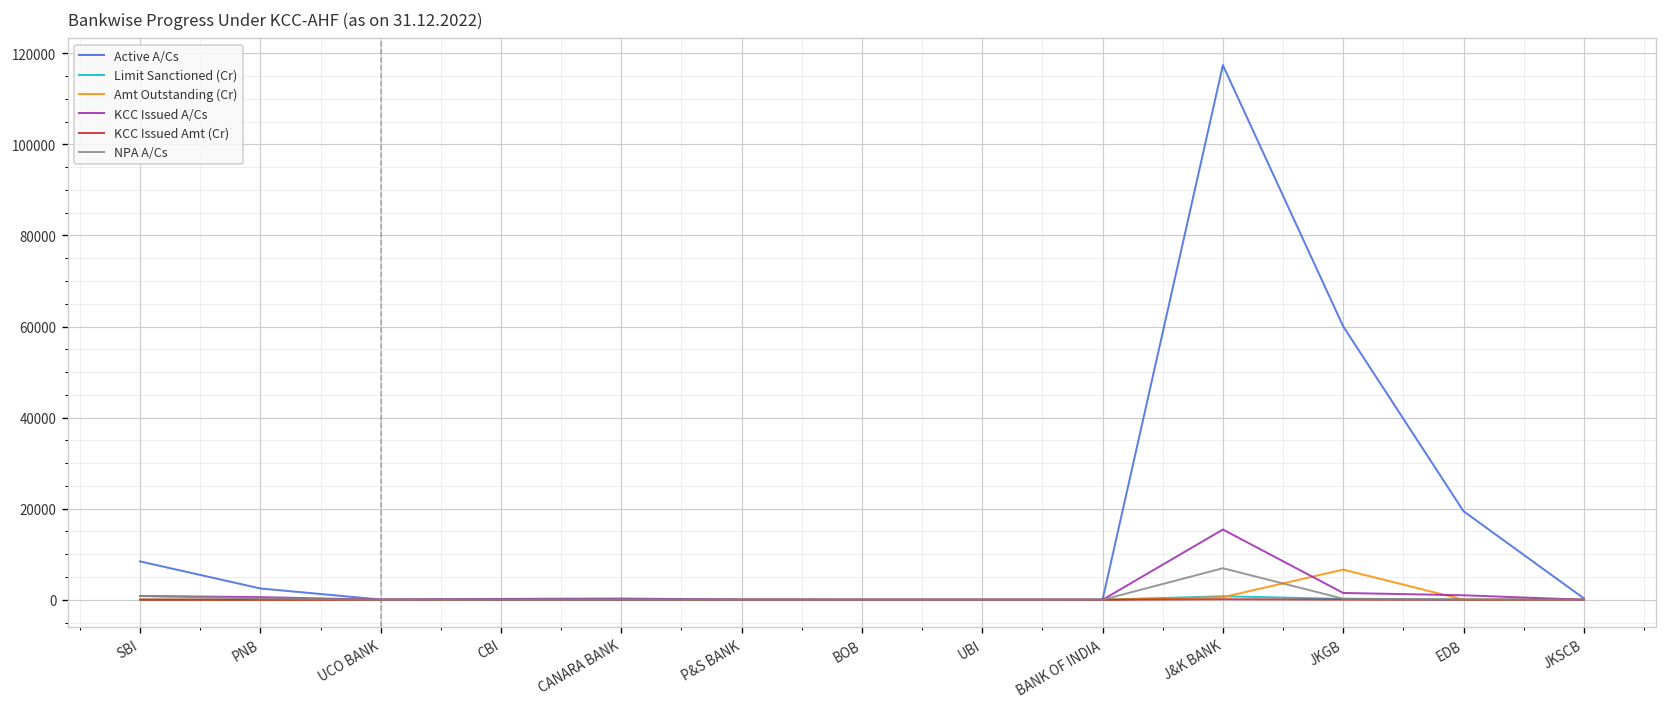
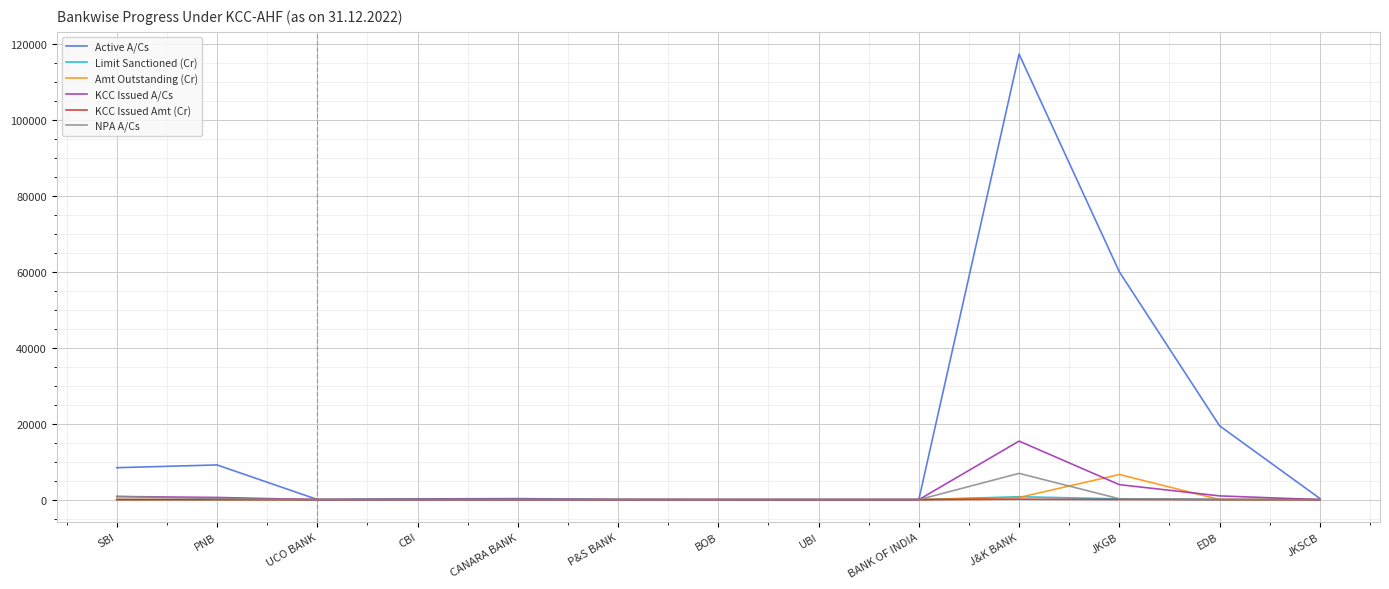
  {
    "Active A/Cs": {
      "SBI": 8000,
-     "PNB": 2000,
+     "PNB": 9000,
      "J&K BANK": 117000,
      "JKGB": 60000,
      "EDB": 19000
    },
    "Amt Outstanding (Cr)": {
      "JKGB": 7000
    },
    "KCC Issued A/Cs": {
      "J&K BANK": 15000,
-     "JKGB": 1000,
+     "JKGB": 4000,
      "EDB": 1000
    },
    "NPA A/Cs": {
      "J&K BANK": 7000
    }
  }
